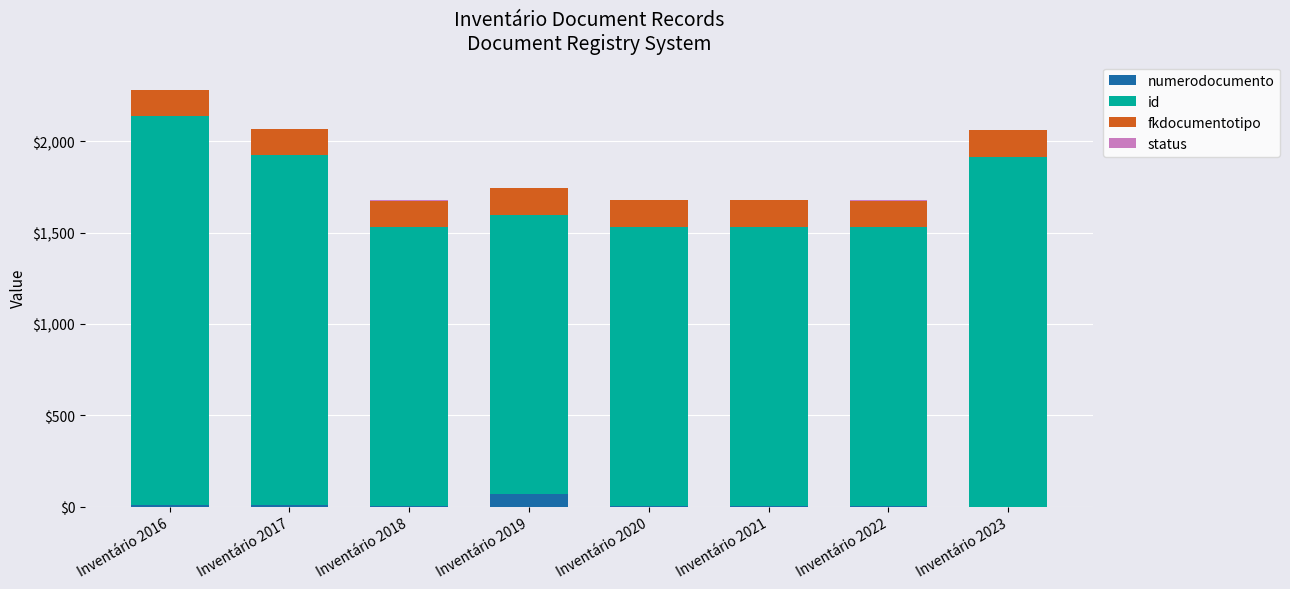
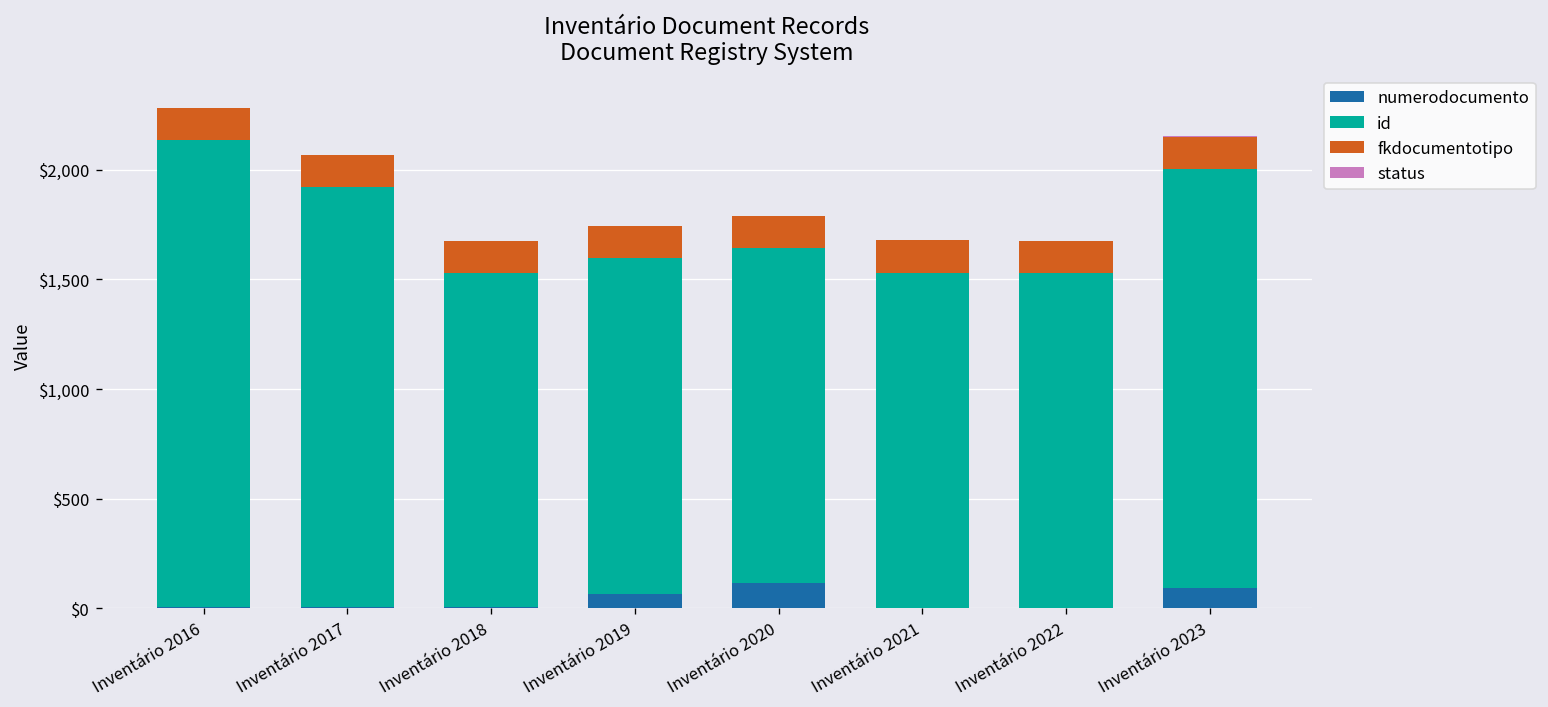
  {
    "numerodocumento": {
      "Inventário 2019": "$70",
-     "Inventário 2020": "$0",
-     "Inventário 2023": "$0"
+     "Inventário 2020": "$110",
+     "Inventário 2023": "$90"
    },
    "id": {
      "Inventário 2016": "$2,130",
      "Inventário 2017": "$1,920",
      "Inventário 2018": "$1,520",
      "Inventário 2019": "$1,530",
      "Inventário 2020": "$1,530",
      "Inventário 2021": "$1,530",
      "Inventário 2022": "$1,530",
      "Inventário 2023": "$1,910"
    },
    "fkdocumentotipo": {
      "Inventário 2016": "$150",
      "Inventário 2017": "$150",
      "Inventário 2018": "$150",
      "Inventário 2019": "$150",
      "Inventário 2020": "$150",
      "Inventário 2021": "$150",
      "Inventário 2022": "$150",
      "Inventário 2023": "$150"
    }
  }
